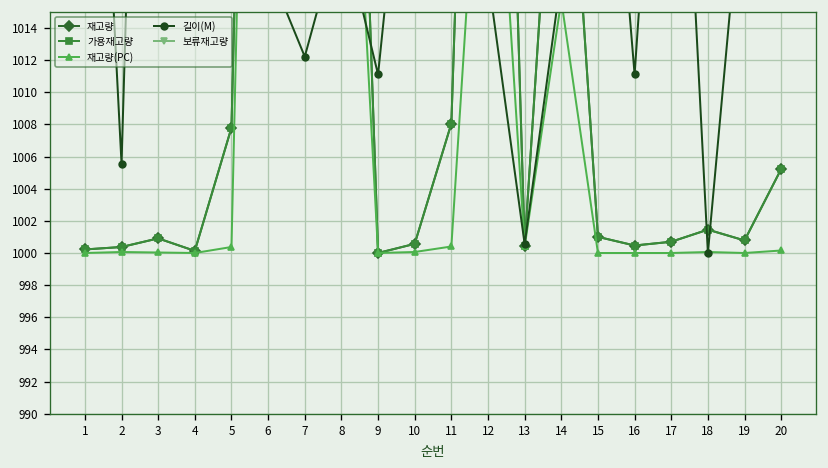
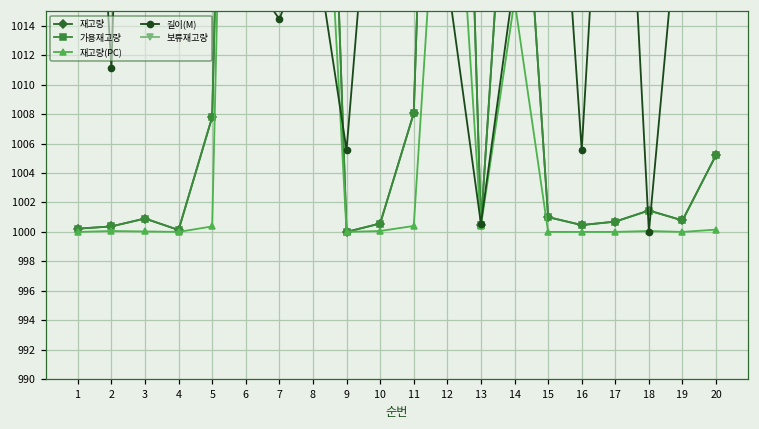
  {
    "길이(M)": {
-     "2": 1005.6,
-     "7": 1012.2,
-     "9": 1011.1,
-     "16": 1011.1
+     "2": 1011.1,
+     "7": 1014.4,
+     "9": 1005.6,
+     "16": 1005.6
    }
  }
